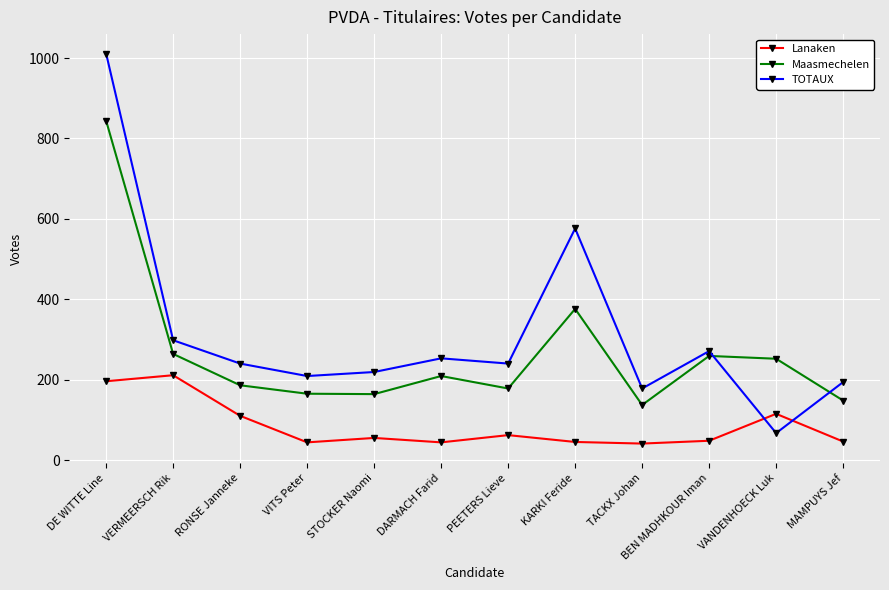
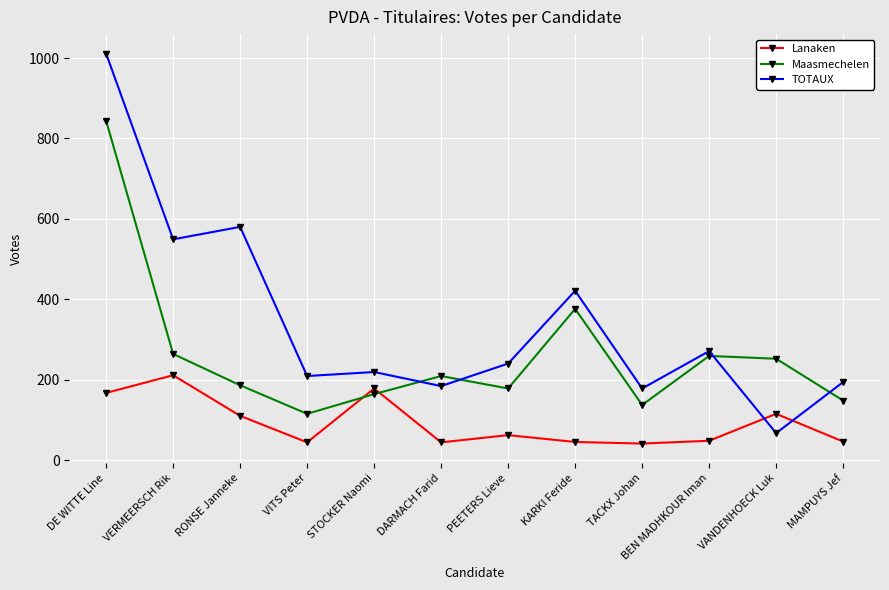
  {
    "Lanaken": {
-     "DE WITTE Line": 200,
+     "DE WITTE Line": 170,
      "VERMEERSCH Rik": 210,
      "RONSE Janneke": 110,
      "VITS Peter": 40,
-     "STOCKER Naomi": 60,
+     "STOCKER Naomi": 180,
      "DARMACH Farid": 40,
      "PEETERS Lieve": 60,
      "KARKI Feride": 50,
      "TACKX Johan": 40,
      "BEN MADHKOUR Iman": 50,
      "VANDENHOECK Luk": 120,
      "MAMPUYS Jef": 50
    },
    "Maasmechelen": {
      "DE WITTE Line": 840,
      "VERMEERSCH Rik": 260,
      "RONSE Janneke": 190,
-     "VITS Peter": 170,
+     "VITS Peter": 120,
      "STOCKER Naomi": 160,
      "DARMACH Farid": 210,
      "PEETERS Lieve": 180,
      "KARKI Feride": 380,
      "TACKX Johan": 140,
      "BEN MADHKOUR Iman": 260,
      "VANDENHOECK Luk": 250,
      "MAMPUYS Jef": 150
    },
    "TOTAUX": {
      "DE WITTE Line": 1010,
-     "VERMEERSCH Rik": 300,
-     "RONSE Janneke": 240,
+     "VERMEERSCH Rik": 550,
+     "RONSE Janneke": 580,
      "VITS Peter": 210,
      "STOCKER Naomi": 220,
-     "DARMACH Farid": 250,
+     "DARMACH Farid": 180,
      "PEETERS Lieve": 240,
-     "KARKI Feride": 580,
+     "KARKI Feride": 420,
      "TACKX Johan": 180,
      "BEN MADHKOUR Iman": 270,
      "VANDENHOECK Luk": 70,
      "MAMPUYS Jef": 190
    }
  }
